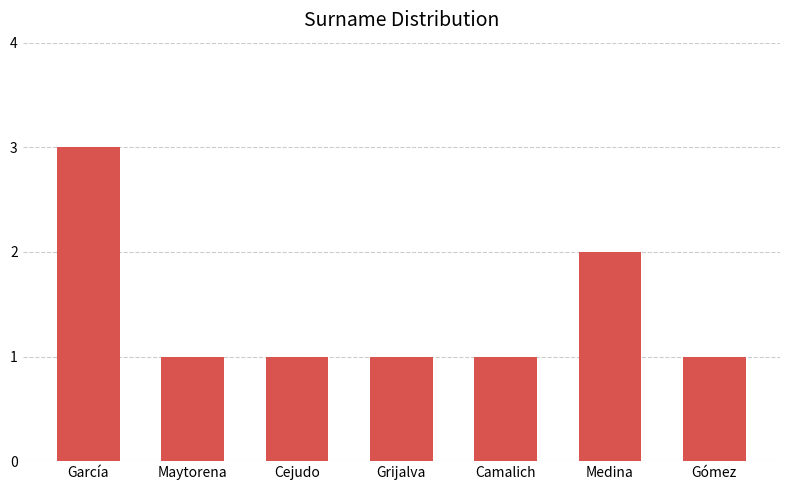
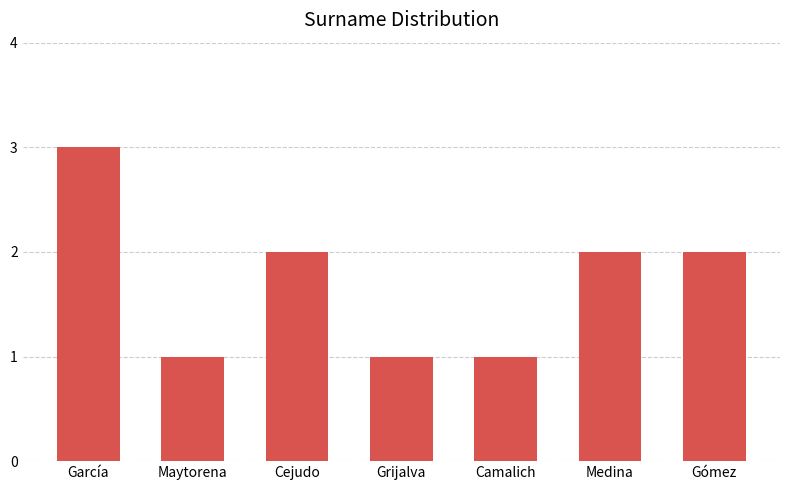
  {
    "García": 3,
    "Maytorena": 1,
-   "Cejudo": 1,
+   "Cejudo": 2,
    "Grijalva": 1,
    "Camalich": 1,
    "Medina": 2,
-   "Gómez": 1
+   "Gómez": 2
  }
